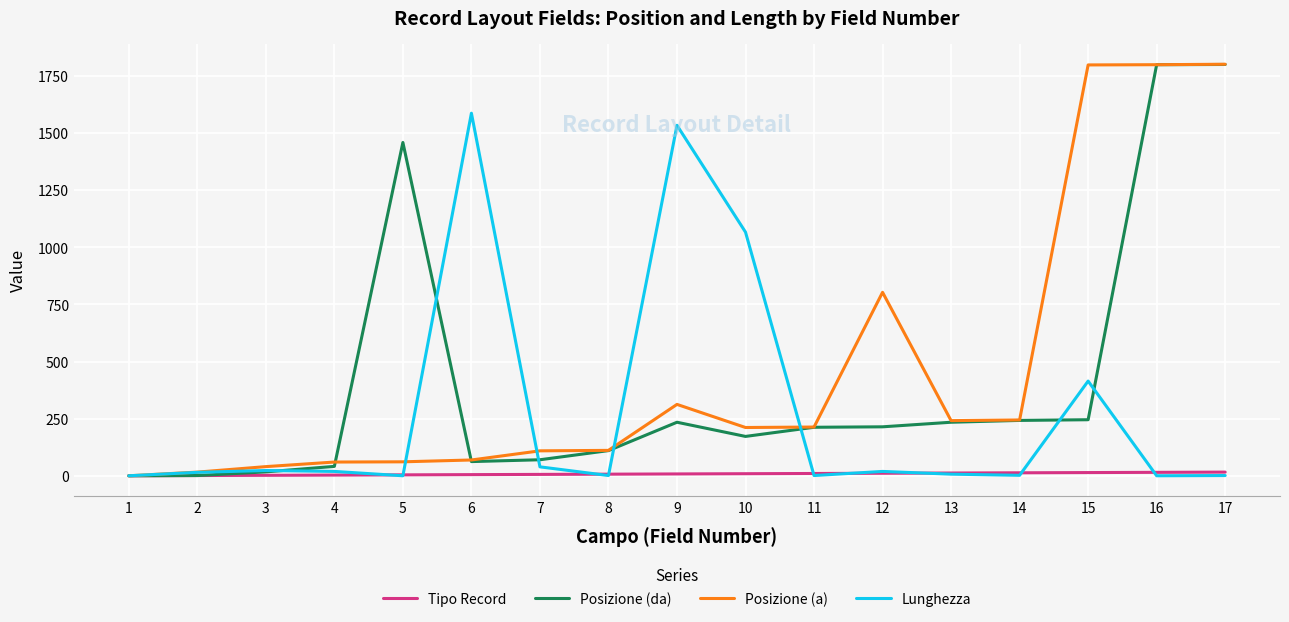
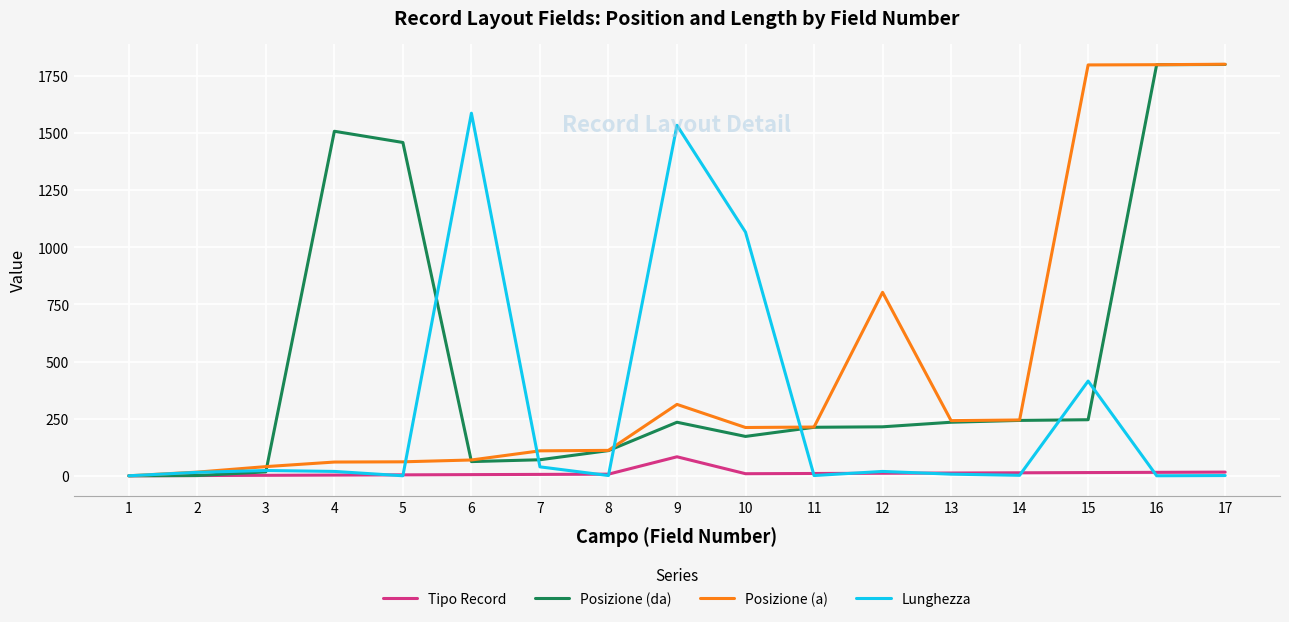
  {
    "Tipo Record": {
      "3": 0,
      "4": 0,
      "6": 10,
      "7": 10,
-     "9": 10,
+     "9": 80,
      "10": 10,
      "15": 20,
      "16": 20,
      "17": 20
    },
    "Posizione (da)": {
-     "4": 40,
+     "4": 1510,
      "5": 1460,
      "7": 70,
      "9": 240,
      "10": 170,
      "12": 220,
      "15": 250
    },
    "Posizione (a)": {
      "3": 40,
      "4": 60,
      "5": 60,
      "7": 110,
      "9": 310,
      "10": 210,
      "12": 800,
      "15": 1800
    },
    "Lunghezza": {
      "4": 20,
      "6": 1590,
      "7": 40,
      "9": 1530,
      "10": 1070,
      "15": 420,
      "16": 0,
      "17": 0
    }
  }
